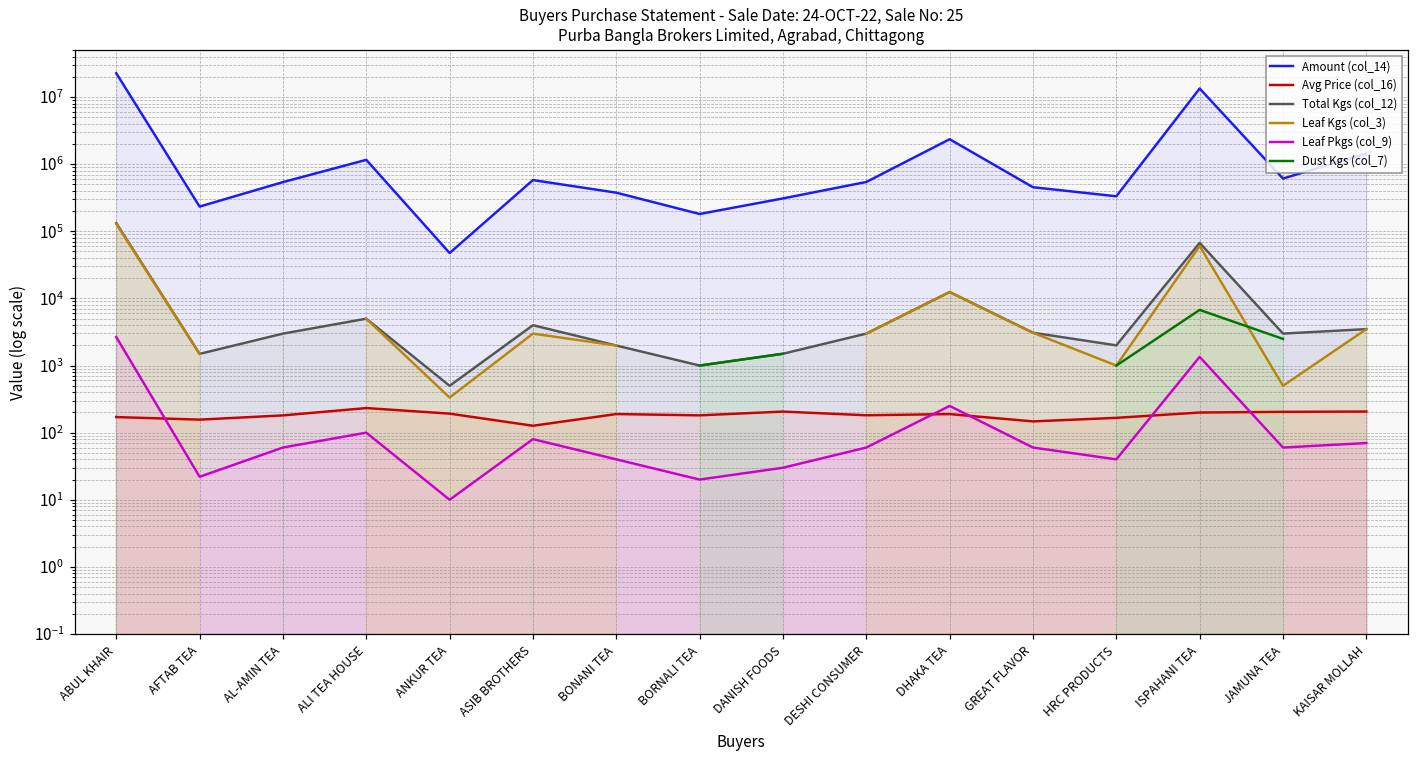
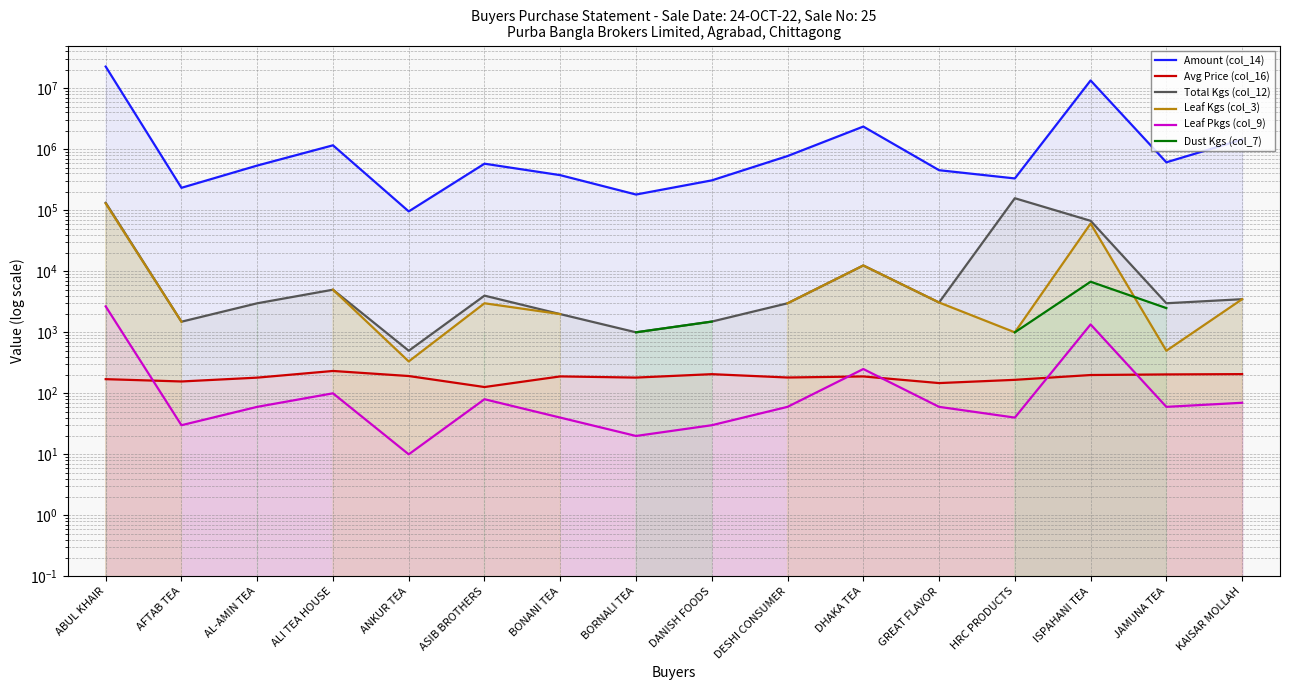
  {
    "Amount (col_14)": {
      "ABUL KHAIR": 23000000,
      "AFTAB TEA": 230000,
      "AL-AMIN TEA": 500000,
      "ALI TEA HOUSE": 1200000,
-     "ANKUR TEA": 50000,
+     "ANKUR TEA": 100000,
      "ASIB BROTHERS": 600000,
      "BONANI TEA": 400000,
      "BORNALI TEA": 180000,
      "DANISH FOODS": 300000,
-     "DESHI CONSUMER": 500000,
+     "DESHI CONSUMER": 800000,
      "DHAKA TEA": 2400000,
      "GREAT FLAVOR": 500000,
      "HRC PRODUCTS": 300000,
      "ISPAHANI TEA": 13000000,
      "JAMUNA TEA": 600000
    },
    "Avg Price (col_16)": {
      "ABUL KHAIR": 170,
      "AFTAB TEA": 160,
      "AL-AMIN TEA": 180,
      "ALI TEA HOUSE": 230,
      "ANKUR TEA": 190,
      "ASIB BROTHERS": 130,
      "BONANI TEA": 190,
      "BORNALI TEA": 180,
      "DANISH FOODS": 210,
      "DESHI CONSUMER": 180,
      "DHAKA TEA": 190,
      "GREAT FLAVOR": 150,
      "HRC PRODUCTS": 170,
      "ISPAHANI TEA": 200,
      "JAMUNA TEA": 200,
      "KAISAR MOLLAH": 210
    },
    "Total Kgs (col_12)": {
      "ANKUR TEA": 500,
      "ASIB BROTHERS": 4000,
-     "HRC PRODUCTS": 2000,
+     "HRC PRODUCTS": 160000,
      "ISPAHANI TEA": 70000,
      "JAMUNA TEA": 3000
    },
    "Leaf Kgs (col_3)": {
      "ANKUR TEA": 300,
      "ASIB BROTHERS": 3000,
      "ISPAHANI TEA": 60000,
      "JAMUNA TEA": 500
    },
    "Leaf Pkgs (col_9)": {
      "ABUL KHAIR": 3000,
-     "AFTAB TEA": 22,
+     "AFTAB TEA": 30,
      "AL-AMIN TEA": 60,
      "ALI TEA HOUSE": 100,
      "ANKUR TEA": 10,
      "ASIB BROTHERS": 80,
      "BONANI TEA": 40,
      "BORNALI TEA": 20,
      "DANISH FOODS": 30,
      "DESHI CONSUMER": 60,
      "DHAKA TEA": 250,
      "GREAT FLAVOR": 60,
      "HRC PRODUCTS": 40,
      "ISPAHANI TEA": 1300,
      "JAMUNA TEA": 60,
      "KAISAR MOLLAH": 70
    },
    "Dust Kgs (col_7)": {
      "ABUL KHAIR": 3000,
      "ASIB BROTHERS": 1000,
      "ISPAHANI TEA": 7000,
      "JAMUNA TEA": 2500
    }
  }
